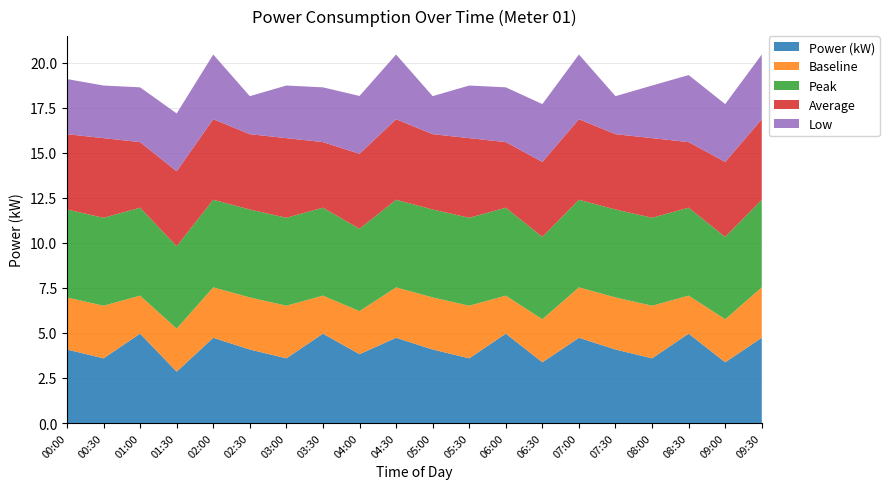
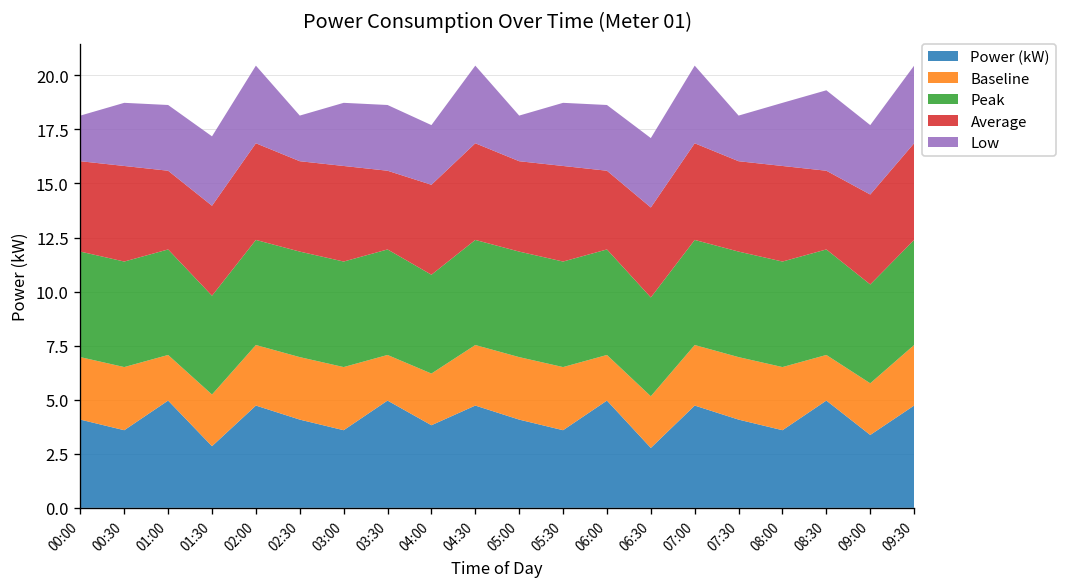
  {
    "Power (kW)": {
      "00:00": 4.1,
      "00:30": 3.6,
      "01:00": 5.0,
      "01:30": 2.9,
      "02:00": 4.7,
      "02:30": 4.1,
      "03:00": 3.6,
      "03:30": 5.0,
      "04:00": 3.8,
      "04:30": 4.7,
      "05:00": 4.1,
      "05:30": 3.6,
      "06:00": 5.0,
-     "06:30": 3.4,
+     "06:30": 2.8,
      "07:00": 4.7,
      "07:30": 4.1,
      "08:00": 3.6,
      "08:30": 5.0,
      "09:00": 3.4,
      "09:30": 4.7
    },
    "Baseline": {
      "00:00": 2.9,
      "00:30": 2.9,
      "01:00": 2.1,
      "01:30": 2.4,
      "02:00": 2.8,
      "02:30": 2.9,
      "03:00": 2.9,
      "03:30": 2.1,
      "04:00": 2.4,
      "04:30": 2.8,
      "05:00": 2.9,
      "05:30": 2.9,
      "06:00": 2.1,
      "06:30": 2.4,
      "07:00": 2.8,
      "07:30": 2.9,
      "08:00": 2.9,
      "08:30": 2.1,
      "09:00": 2.4,
      "09:30": 2.8
    },
    "Peak": {
      "00:00": 4.9,
      "00:30": 4.9,
      "01:00": 4.9,
      "01:30": 4.6,
      "02:00": 4.9,
      "02:30": 4.9,
      "03:00": 4.9,
      "03:30": 4.9,
      "04:00": 4.6,
      "04:30": 4.9,
      "05:00": 4.9,
      "05:30": 4.9,
      "06:00": 4.9,
      "06:30": 4.6,
      "07:00": 4.9,
      "07:30": 4.9,
      "08:00": 4.9,
      "08:30": 4.9,
      "09:00": 4.6,
      "09:30": 4.9
    },
    "Average": {
      "00:00": 4.2,
      "00:30": 4.4,
      "01:00": 3.6,
      "01:30": 4.2,
      "02:00": 4.5,
      "02:30": 4.2,
      "03:00": 4.4,
      "03:30": 3.6,
      "04:00": 4.2,
      "04:30": 4.5,
      "05:00": 4.2,
      "05:30": 4.4,
      "06:00": 3.6,
      "06:30": 4.2,
      "07:00": 4.5,
      "07:30": 4.2,
      "08:00": 4.4,
      "08:30": 3.6,
      "09:00": 4.2,
      "09:30": 4.5
    },
    "Low": {
-     "00:00": 3.1,
+     "00:00": 2.1,
      "00:30": 2.9,
      "01:00": 3.0,
      "01:30": 3.2,
      "02:00": 3.6,
      "02:30": 2.1,
      "03:00": 2.9,
      "03:30": 3.0,
-     "04:00": 3.2,
+     "04:00": 2.8,
      "04:30": 3.6,
      "05:00": 2.1,
      "05:30": 2.9,
      "06:00": 3.0,
      "06:30": 3.2,
      "07:00": 3.6,
      "07:30": 2.1,
      "08:00": 2.9,
      "08:30": 3.7,
      "09:00": 3.2,
      "09:30": 3.6
    }
  }
